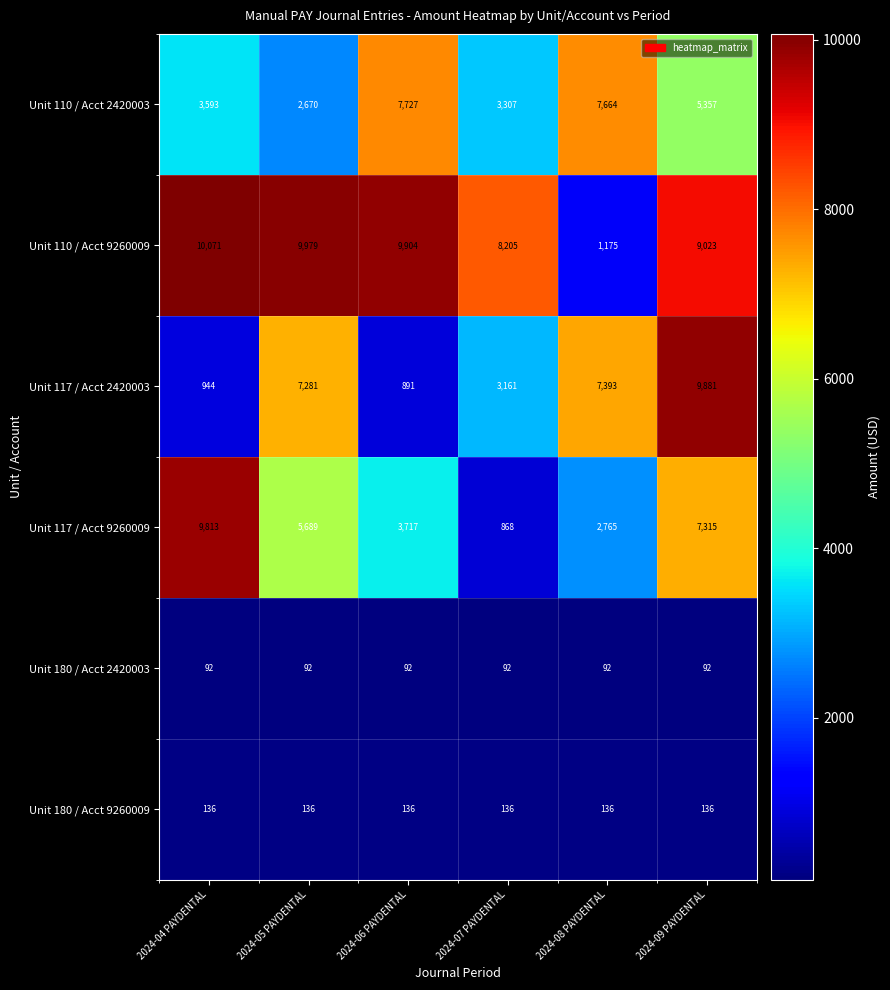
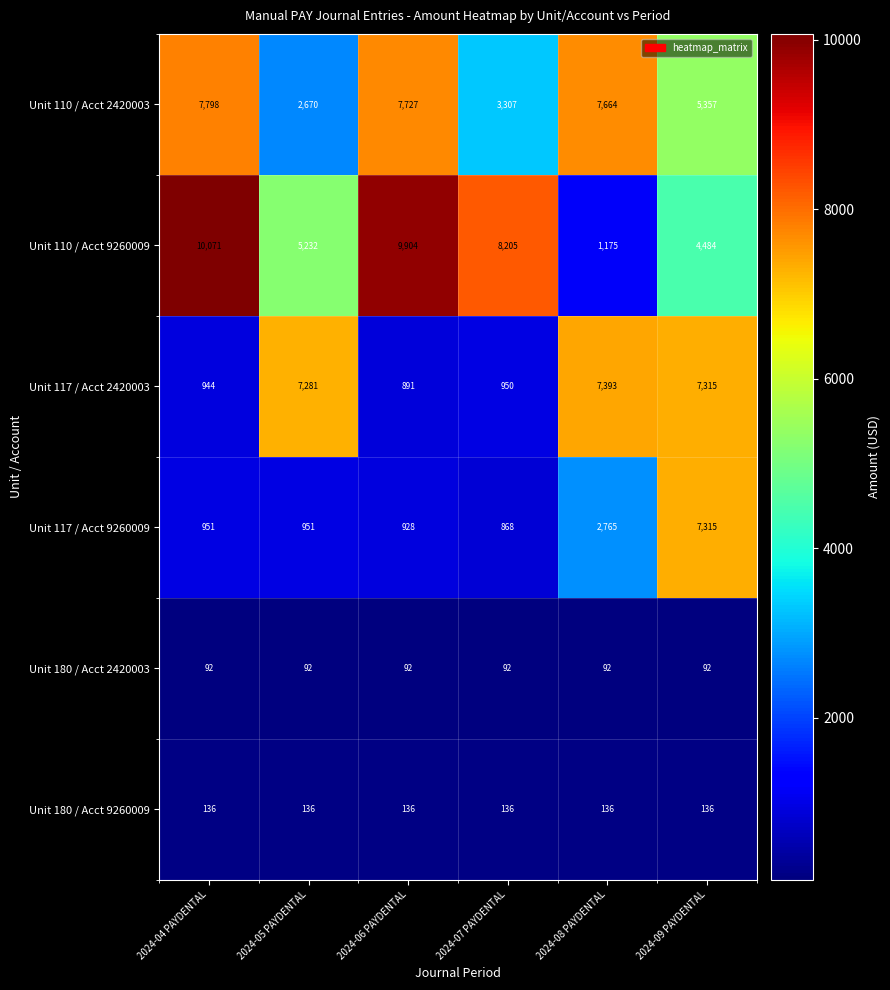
  {
    "Unit 110 / Acct 2420003": {
-     "2024-04 PAYDENTAL": "3,593",
+     "2024-04 PAYDENTAL": "7,798",
      "2024-05 PAYDENTAL": "2,670",
      "2024-06 PAYDENTAL": "7,727",
      "2024-07 PAYDENTAL": "3,307",
      "2024-08 PAYDENTAL": "7,664",
      "2024-09 PAYDENTAL": "5,357"
    },
    "Unit 110 / Acct 9260009": {
      "2024-04 PAYDENTAL": "10,071",
-     "2024-05 PAYDENTAL": "9,979",
+     "2024-05 PAYDENTAL": "5,232",
      "2024-06 PAYDENTAL": "9,904",
      "2024-07 PAYDENTAL": "8,205",
      "2024-08 PAYDENTAL": "1,175",
-     "2024-09 PAYDENTAL": "9,023"
+     "2024-09 PAYDENTAL": "4,484"
    },
    "Unit 117 / Acct 2420003": {
      "2024-04 PAYDENTAL": "944",
      "2024-05 PAYDENTAL": "7,281",
      "2024-06 PAYDENTAL": "891",
-     "2024-07 PAYDENTAL": "3,161",
+     "2024-07 PAYDENTAL": "950",
      "2024-08 PAYDENTAL": "7,393",
-     "2024-09 PAYDENTAL": "9,881"
+     "2024-09 PAYDENTAL": "7,315"
    },
    "Unit 117 / Acct 9260009": {
-     "2024-04 PAYDENTAL": "9,813",
-     "2024-05 PAYDENTAL": "5,689",
-     "2024-06 PAYDENTAL": "3,717",
+     "2024-04 PAYDENTAL": "951",
+     "2024-05 PAYDENTAL": "951",
+     "2024-06 PAYDENTAL": "928",
      "2024-07 PAYDENTAL": "868",
      "2024-08 PAYDENTAL": "2,765",
      "2024-09 PAYDENTAL": "7,315"
    },
    "Unit 180 / Acct 2420003": {
      "2024-04 PAYDENTAL": "92",
      "2024-05 PAYDENTAL": "92",
      "2024-06 PAYDENTAL": "92",
      "2024-07 PAYDENTAL": "92",
      "2024-08 PAYDENTAL": "92",
      "2024-09 PAYDENTAL": "92"
    },
    "Unit 180 / Acct 9260009": {
      "2024-04 PAYDENTAL": "136",
      "2024-05 PAYDENTAL": "136",
      "2024-06 PAYDENTAL": "136",
      "2024-07 PAYDENTAL": "136",
      "2024-08 PAYDENTAL": "136",
      "2024-09 PAYDENTAL": "136"
    }
  }
